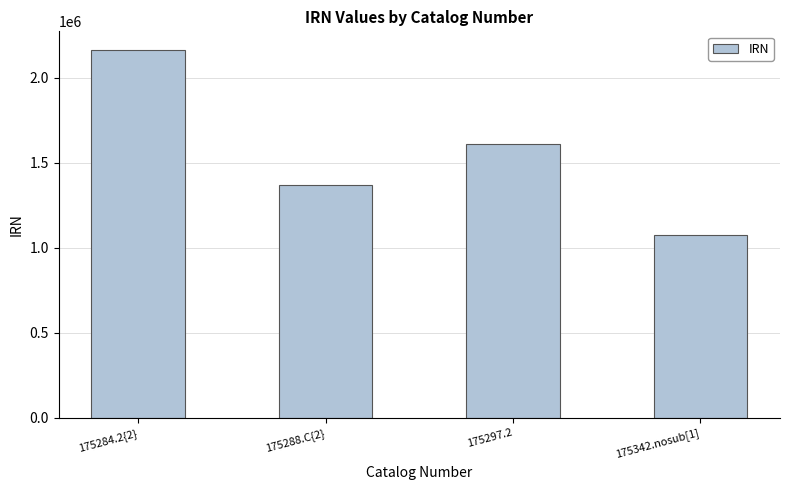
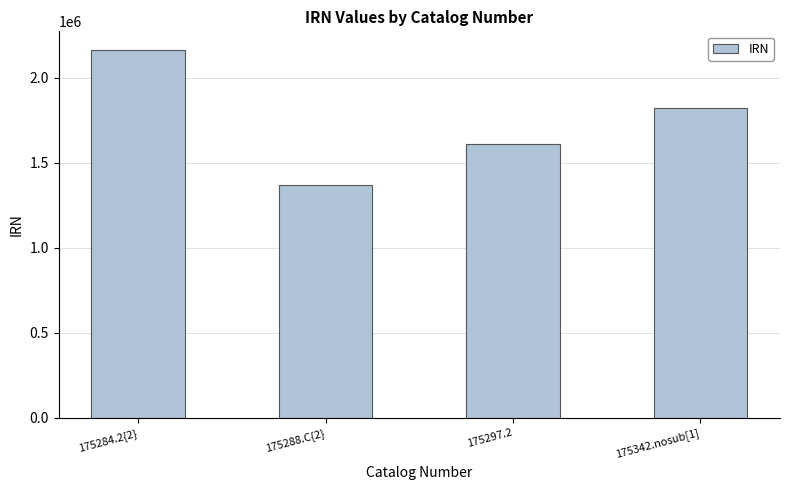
  {
    "175284.2{2}": 2170000,
    "175288.C{2}": 1370000,
    "175297.2": 1610000,
-   "175342.nosub[1]": 1080000
+   "175342.nosub[1]": 1820000
  }
